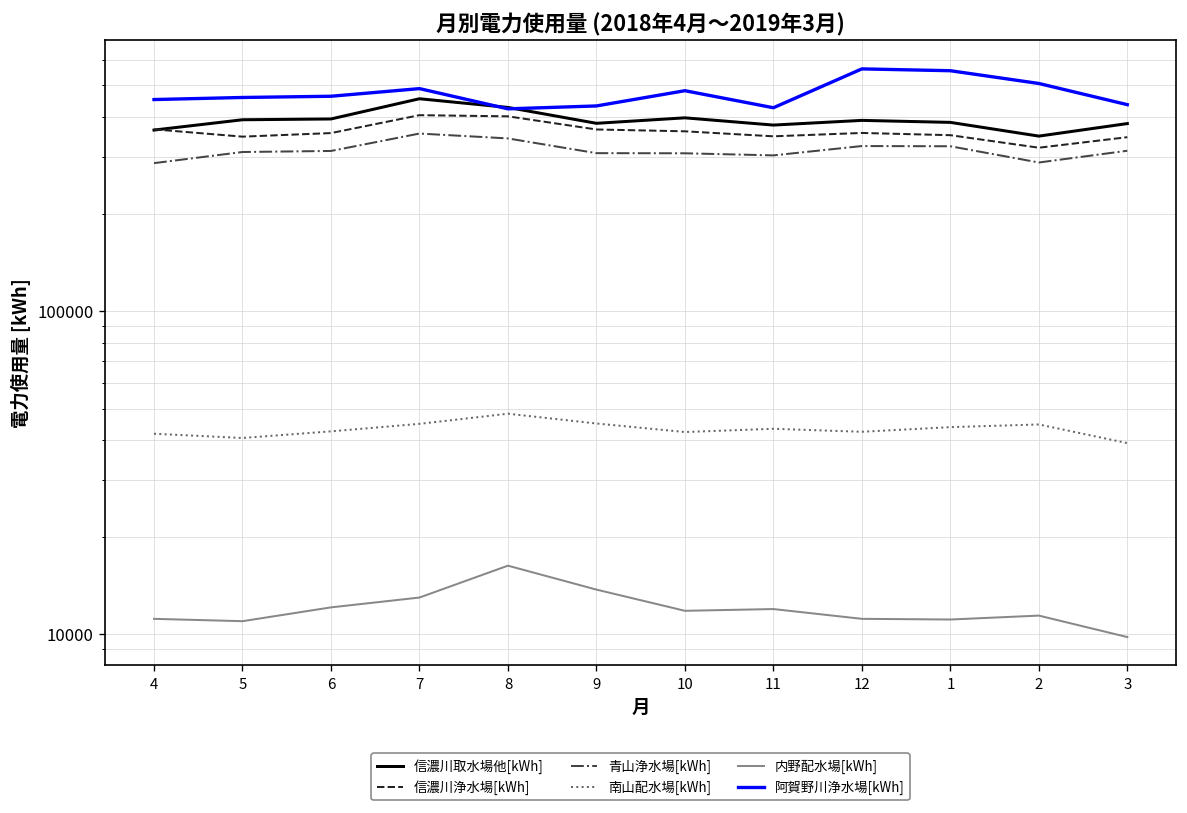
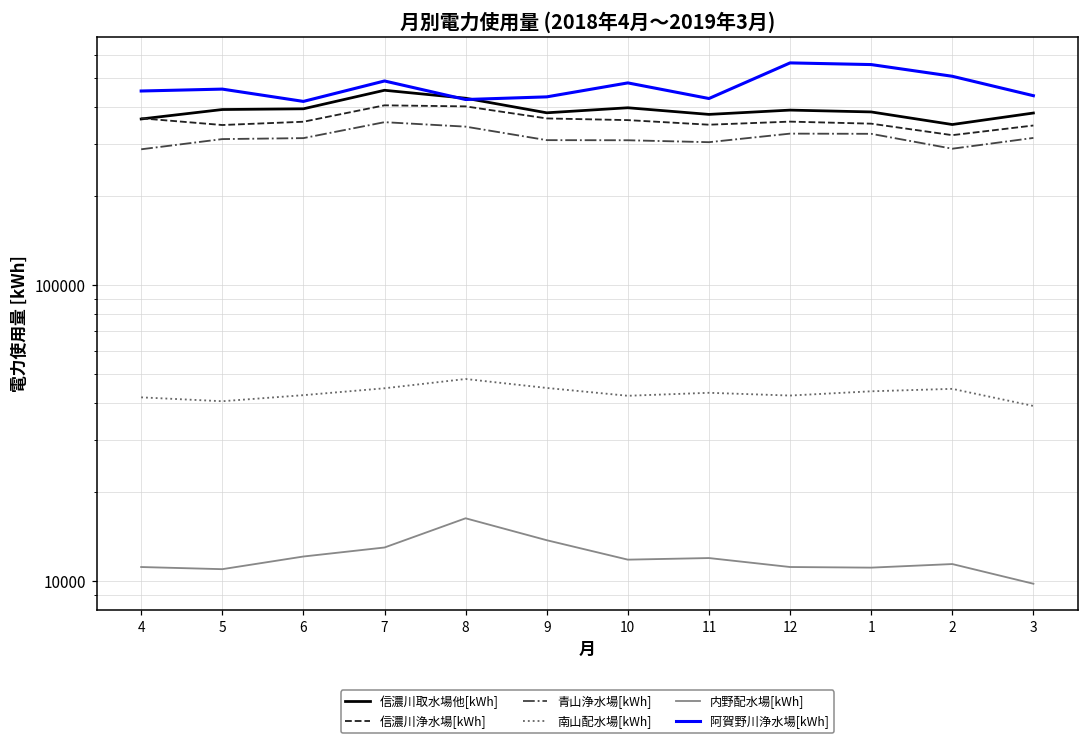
  {
    "阿賀野川浄水場[kWh]": {
      "4": 450000,
      "5": 460000,
-     "6": 460000,
+     "6": 420000,
      "7": 490000,
      "9": 430000,
      "10": 480000,
      "11": 430000,
      "12": 560000,
      "1": 560000,
      "2": 510000,
      "3": 440000
    }
  }
